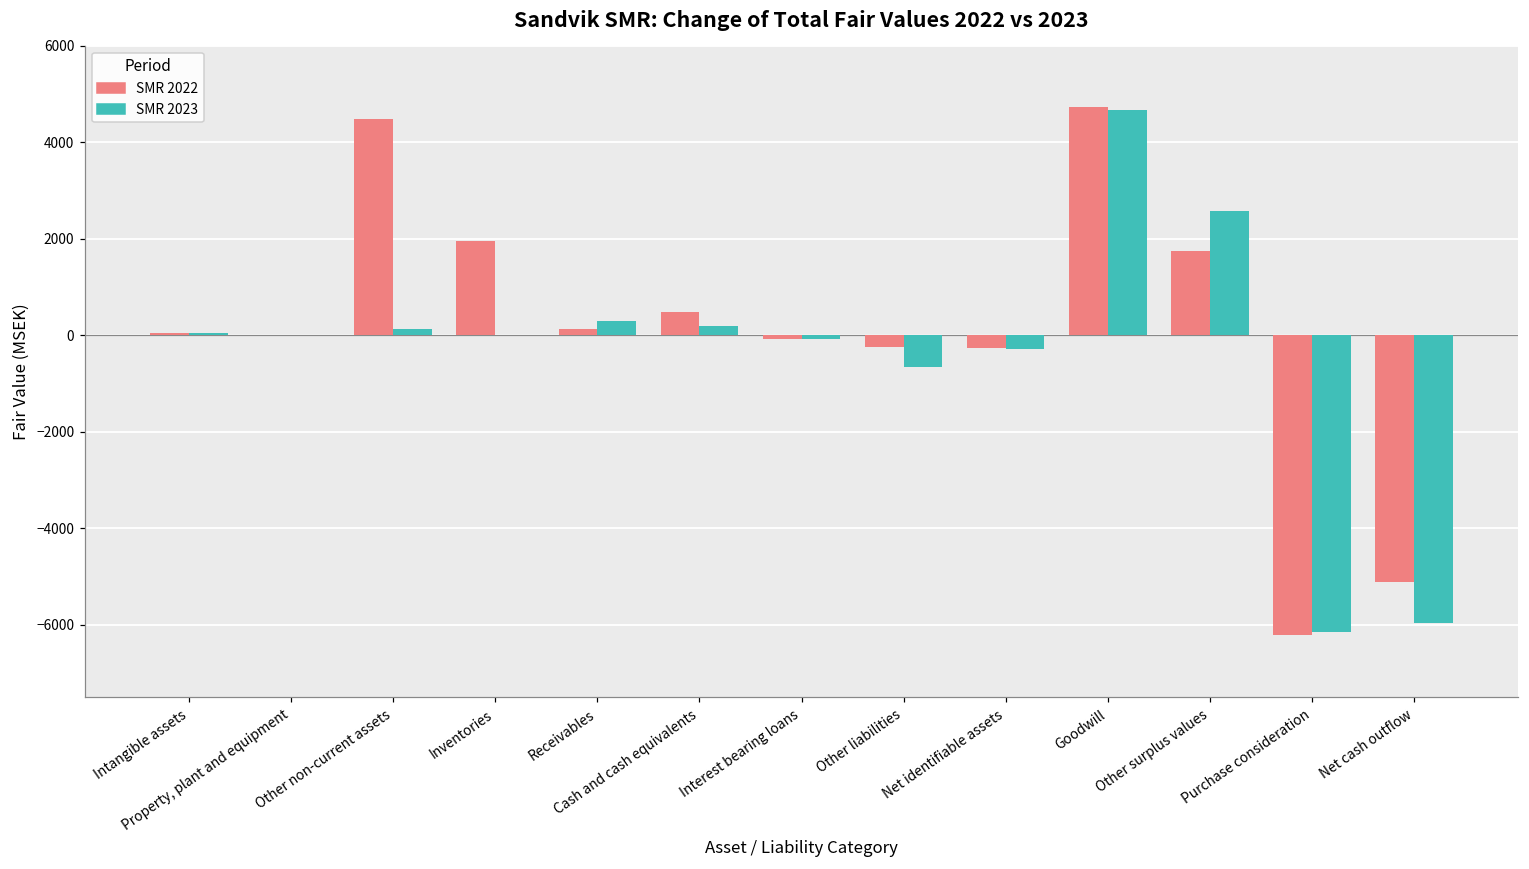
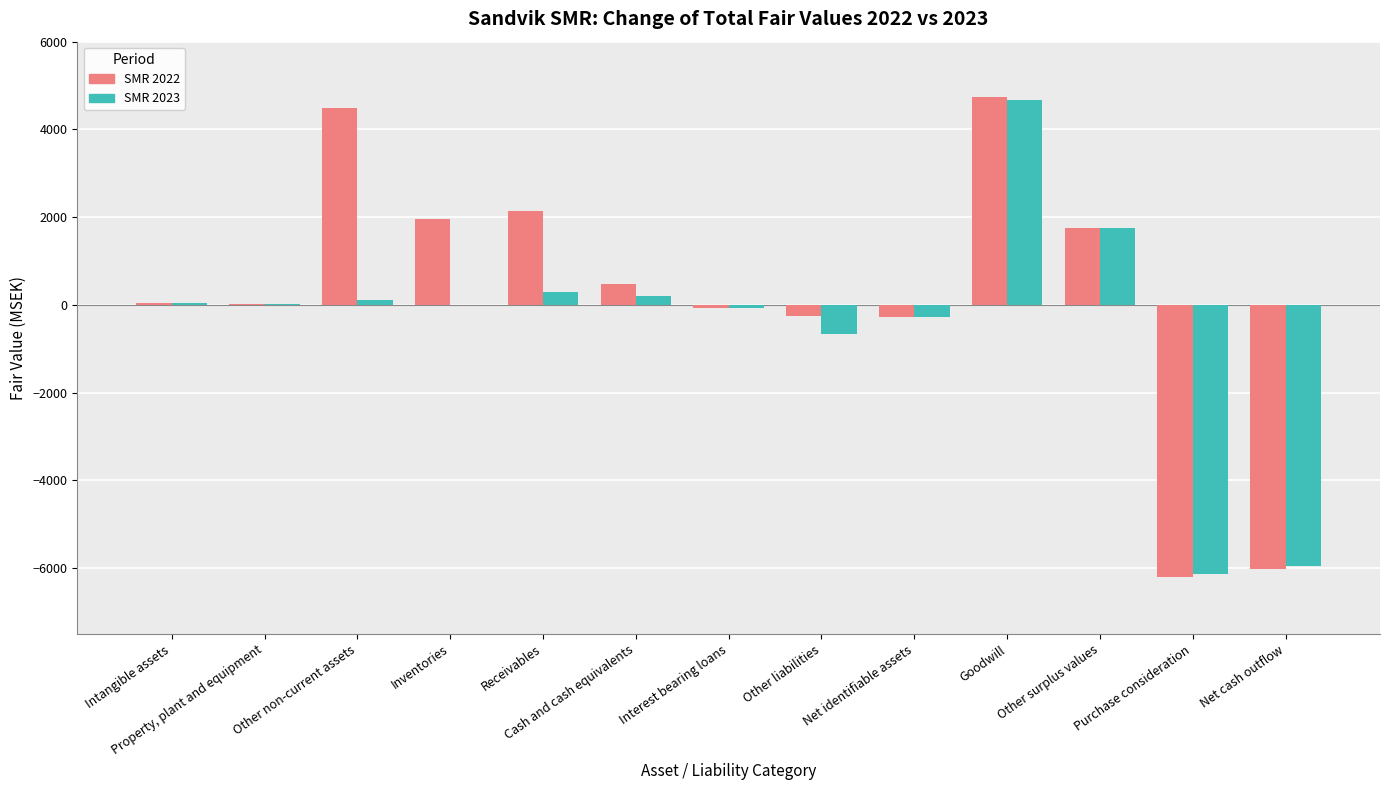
  {
    "SMR 2022": {
      "Other non-current assets": 4500,
      "Inventories": 2000,
-     "Receivables": 100,
+     "Receivables": 2100,
      "Cash and cash equivalents": 500,
      "Interest bearing loans": -100,
      "Other liabilities": -200,
      "Net identifiable assets": -300,
      "Goodwill": 4700,
      "Other surplus values": 1800,
      "Purchase consideration": -6200,
-     "Net cash outflow": -5100
+     "Net cash outflow": -6000
    },
    "SMR 2023": {
      "Other non-current assets": 100,
      "Receivables": 300,
      "Cash and cash equivalents": 200,
      "Interest bearing loans": -100,
      "Other liabilities": -700,
      "Net identifiable assets": -300,
      "Goodwill": 4700,
-     "Other surplus values": 2600,
+     "Other surplus values": 1800,
      "Purchase consideration": -6100,
      "Net cash outflow": -6000
    }
  }
